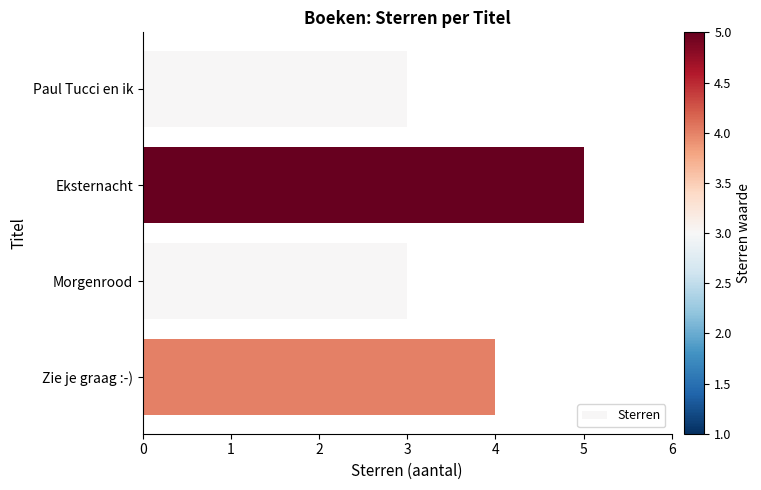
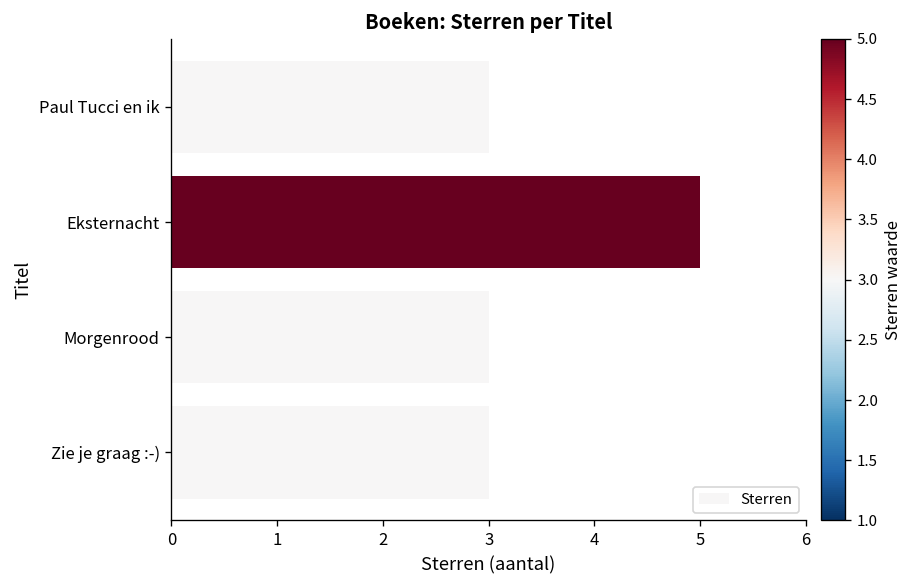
  {
    "Paul Tucci en ik": 3,
    "Eksternacht": 5,
    "Morgenrood": 3,
-   "Zie je graag :-)": 4
+   "Zie je graag :-)": 3
  }
